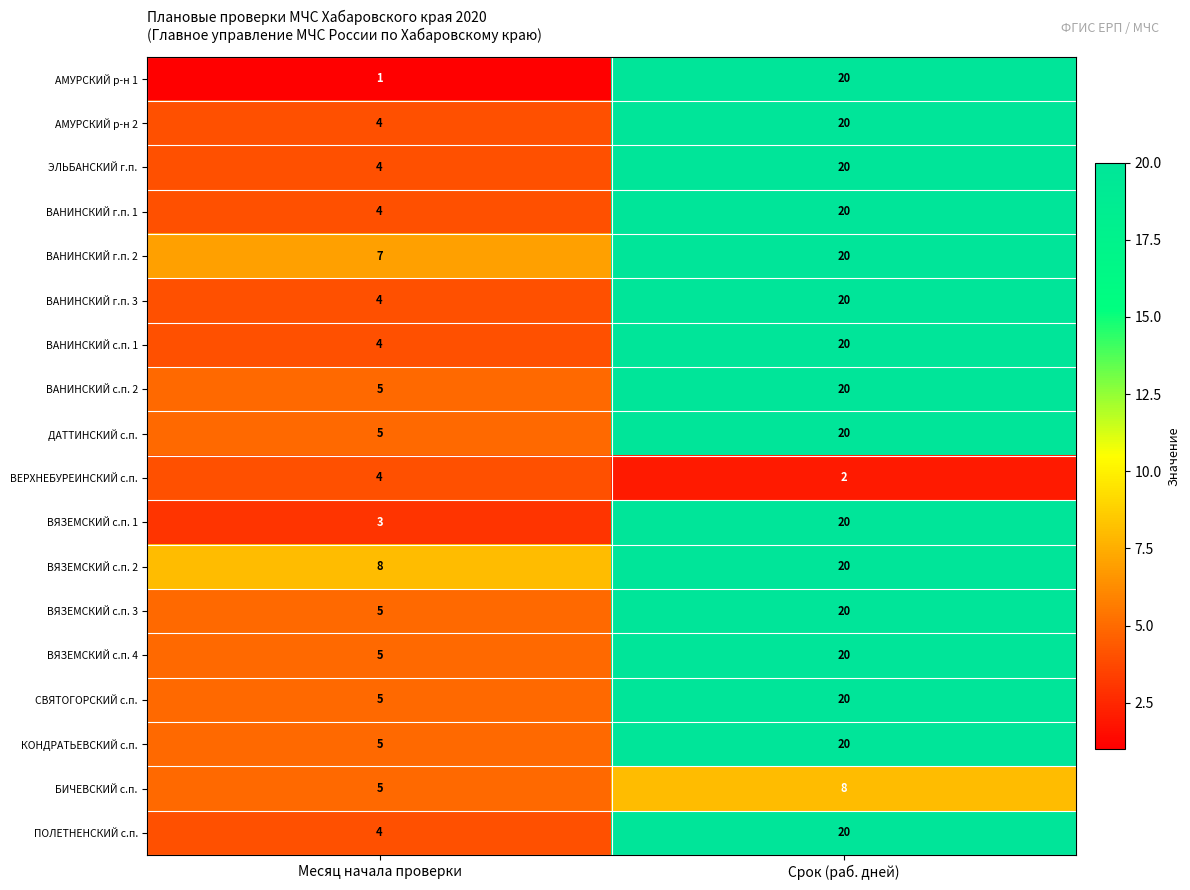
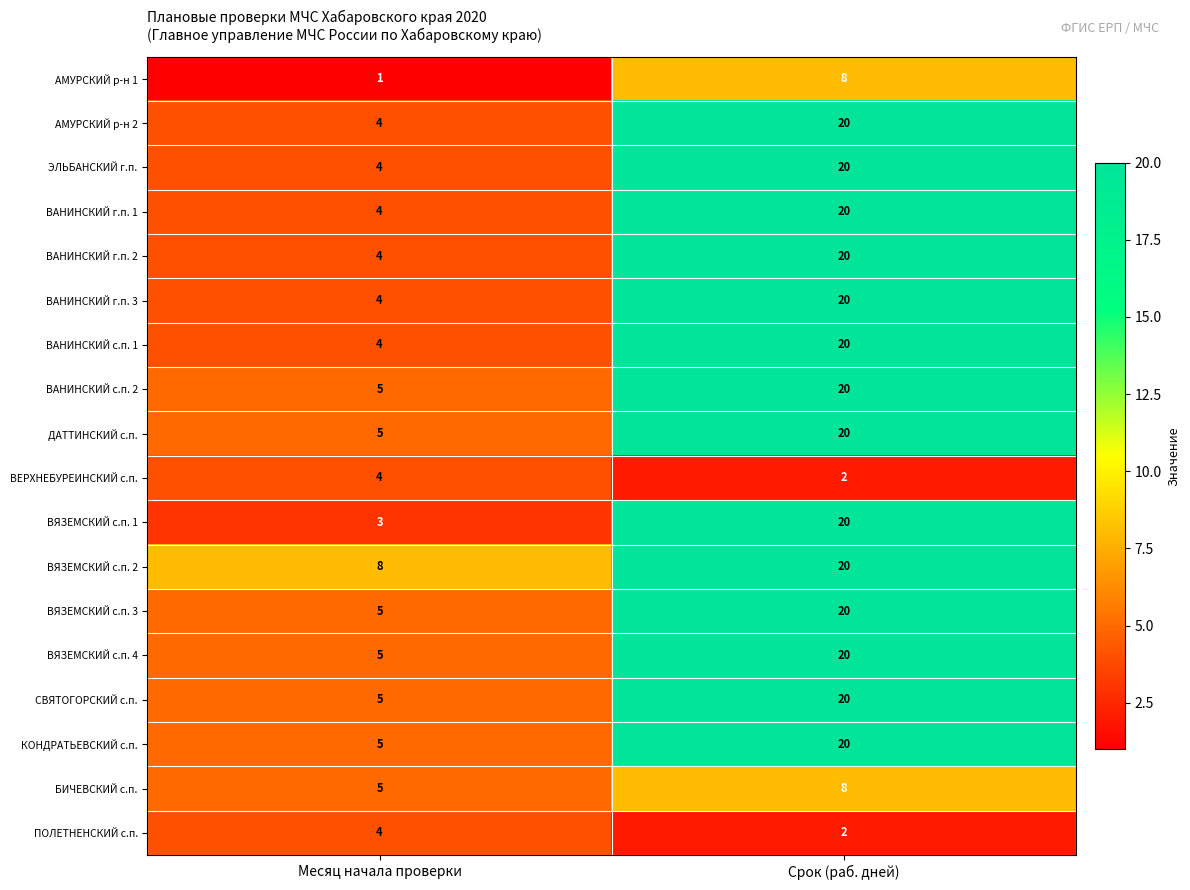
  {
    "АМУРСКИЙ р-н 1": {
      "Месяц начала проверки": 1,
-     "Срок (раб. дней)": 20
+     "Срок (раб. дней)": 8
    },
    "АМУРСКИЙ р-н 2": {
      "Месяц начала проверки": 4,
      "Срок (раб. дней)": 20
    },
    "ЭЛЬБАНСКИЙ г.п.": {
      "Месяц начала проверки": 4,
      "Срок (раб. дней)": 20
    },
    "ВАНИНСКИЙ г.п. 1": {
      "Месяц начала проверки": 4,
      "Срок (раб. дней)": 20
    },
    "ВАНИНСКИЙ г.п. 2": {
-     "Месяц начала проверки": 7,
+     "Месяц начала проверки": 4,
      "Срок (раб. дней)": 20
    },
    "ВАНИНСКИЙ г.п. 3": {
      "Месяц начала проверки": 4,
      "Срок (раб. дней)": 20
    },
    "ВАНИНСКИЙ с.п. 1": {
      "Месяц начала проверки": 4,
      "Срок (раб. дней)": 20
    },
    "ВАНИНСКИЙ с.п. 2": {
      "Месяц начала проверки": 5,
      "Срок (раб. дней)": 20
    },
    "ДАТТИНСКИЙ с.п.": {
      "Месяц начала проверки": 5,
      "Срок (раб. дней)": 20
    },
    "ВЕРХНЕБУРЕИНСКИЙ с.п.": {
      "Месяц начала проверки": 4,
      "Срок (раб. дней)": 2
    },
    "ВЯЗЕМСКИЙ с.п. 1": {
      "Месяц начала проверки": 3,
      "Срок (раб. дней)": 20
    },
    "ВЯЗЕМСКИЙ с.п. 2": {
      "Месяц начала проверки": 8,
      "Срок (раб. дней)": 20
    },
    "ВЯЗЕМСКИЙ с.п. 3": {
      "Месяц начала проверки": 5,
      "Срок (раб. дней)": 20
    },
    "ВЯЗЕМСКИЙ с.п. 4": {
      "Месяц начала проверки": 5,
      "Срок (раб. дней)": 20
    },
    "СВЯТОГОРСКИЙ с.п.": {
      "Месяц начала проверки": 5,
      "Срок (раб. дней)": 20
    },
    "КОНДРАТЬЕВСКИЙ с.п.": {
      "Месяц начала проверки": 5,
      "Срок (раб. дней)": 20
    },
    "БИЧЕВСКИЙ с.п.": {
      "Месяц начала проверки": 5,
      "Срок (раб. дней)": 8
    },
    "ПОЛЕТНЕНСКИЙ с.п.": {
      "Месяц начала проверки": 4,
-     "Срок (раб. дней)": 20
+     "Срок (раб. дней)": 2
    }
  }
